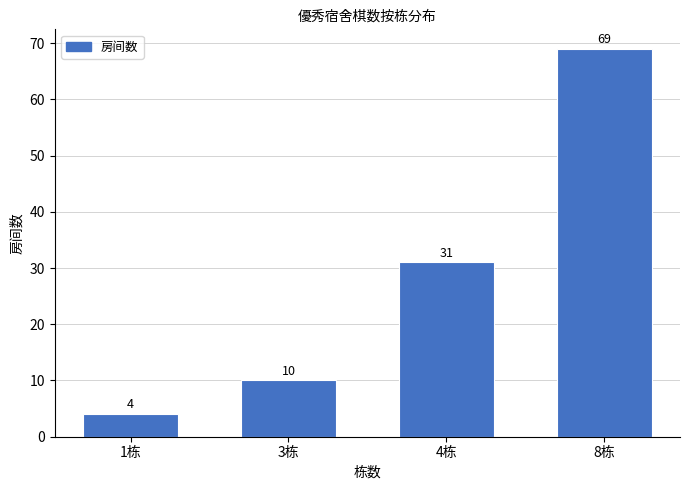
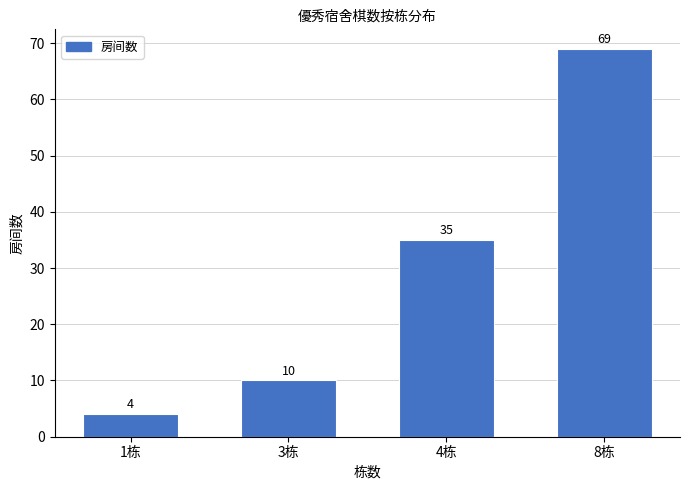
  {
    "1栋": 4,
    "3栋": 10,
-   "4栋": 31,
+   "4栋": 35,
    "8栋": 69
  }
